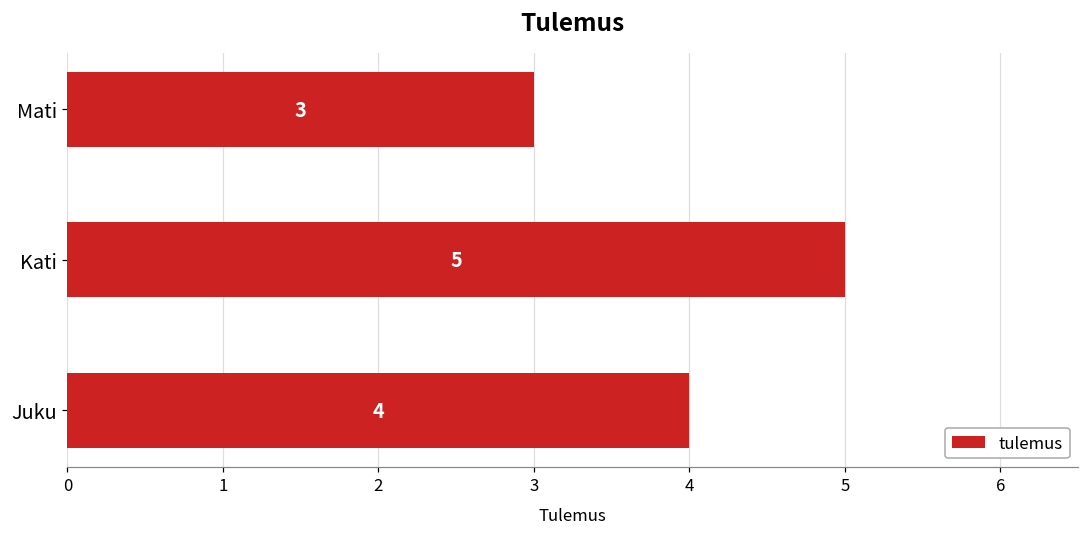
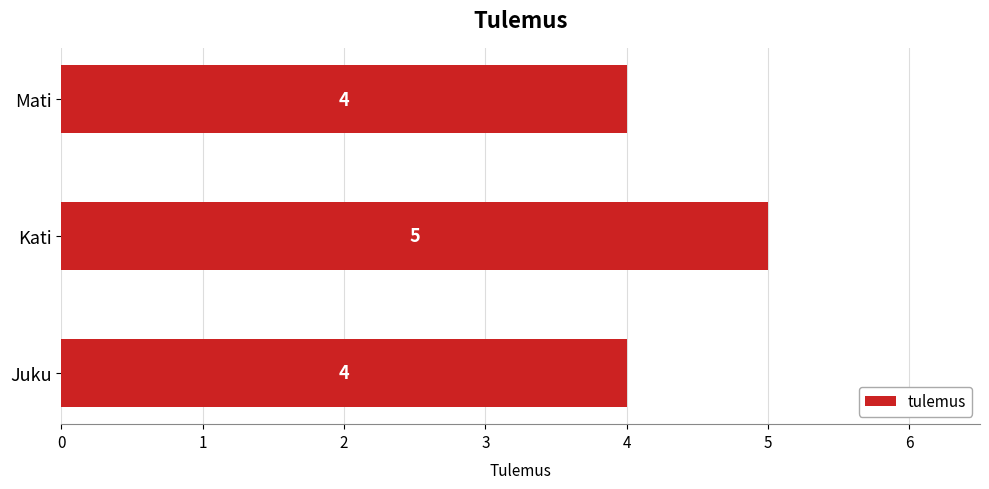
  {
-   "Mati": 3,
+   "Mati": 4,
    "Kati": 5,
    "Juku": 4
  }
